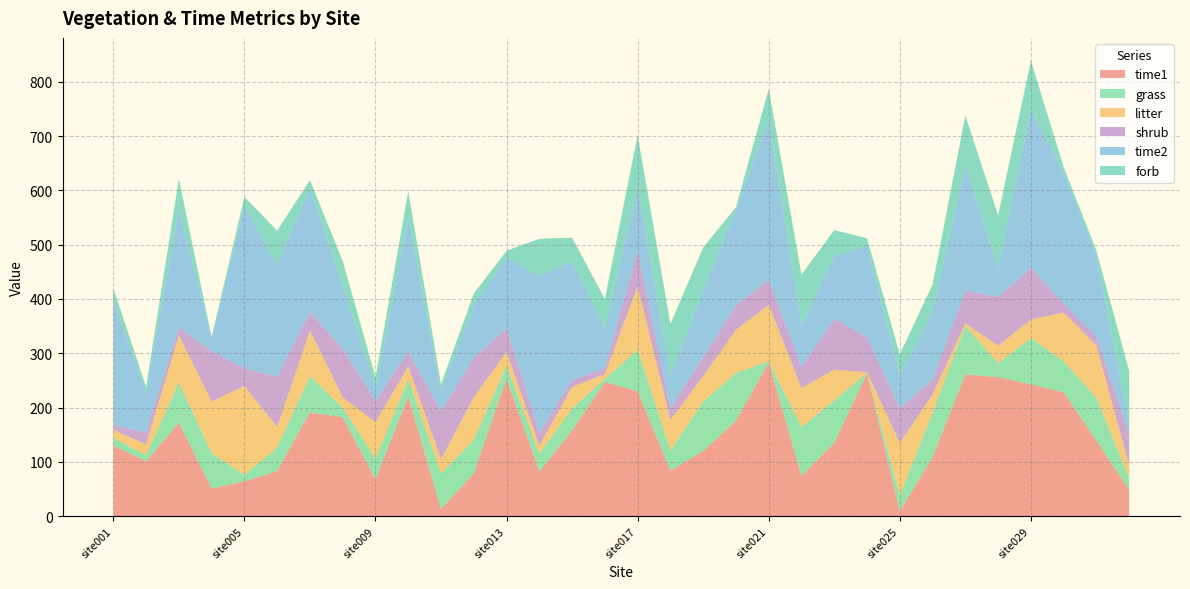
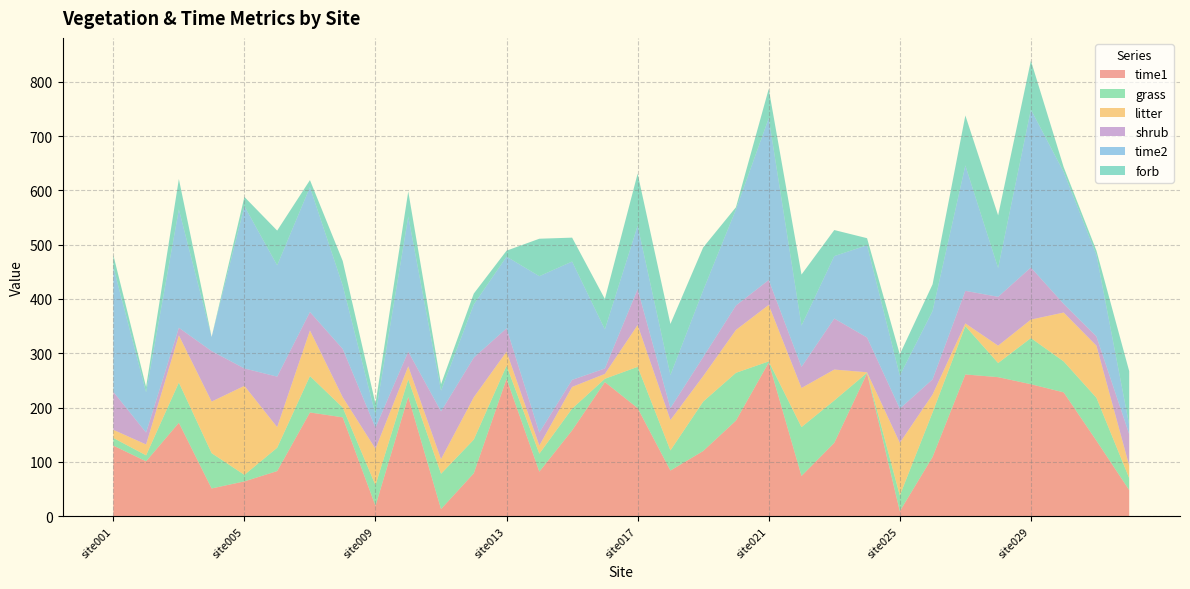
  {
    "time1": {
      "site001": 130,
      "site005": 60,
-     "site009": 70,
+     "site009": 20,
      "site013": 250,
-     "site017": 230,
+     "site017": 200,
      "site025": 10,
      "site029": 240
    },
    "litter": {
      "site001": 20,
      "site005": 160,
      "site009": 70,
      "site013": 30,
-     "site017": 120,
+     "site017": 80,
      "site021": 100,
      "site025": 100,
      "site029": 30
    },
    "shrub": {
-     "site001": 10,
+     "site001": 70,
      "site005": 30,
      "site009": 40,
      "site013": 40,
      "site017": 70,
      "site021": 50,
      "site025": 60,
      "site029": 100
    }
  }
